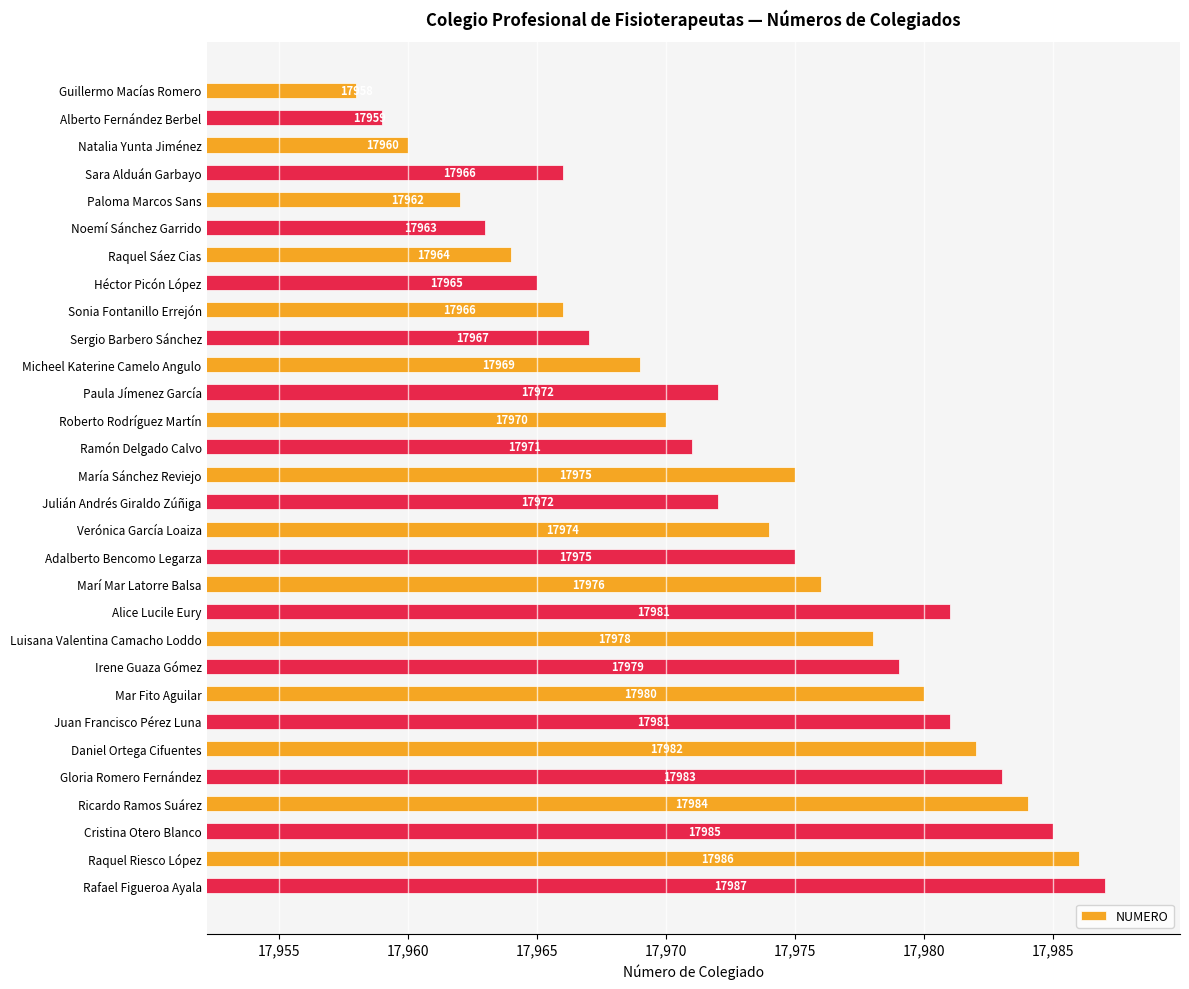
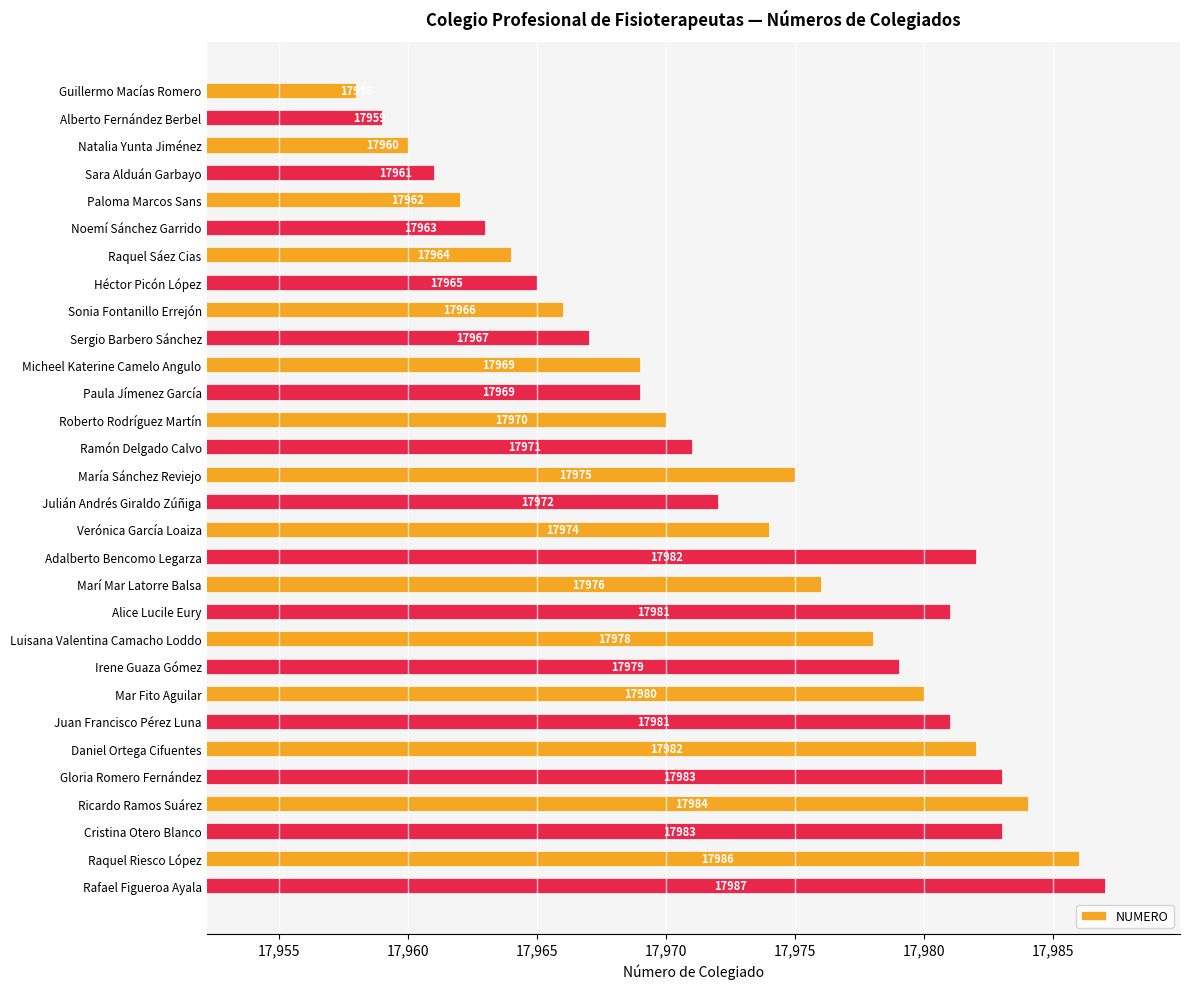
  {
    "Alberto Fernández Berbel": 17959,
    "Natalia Yunta Jiménez": 17960,
-   "Sara Alduán Garbayo": 17966,
+   "Sara Alduán Garbayo": 17961,
    "Paloma Marcos Sans": 17962,
    "Noemí Sánchez Garrido": 17963,
    "Raquel Sáez Cias": 17964,
    "Héctor Picón López": 17965,
    "Sonia Fontanillo Errejón": 17966,
    "Sergio Barbero Sánchez": 17967,
    "Micheel Katerine Camelo Angulo": 17969,
-   "Paula Jímenez García": 17972,
+   "Paula Jímenez García": 17969,
    "Roberto Rodríguez Martín": 17970,
    "Ramón Delgado Calvo": 17971,
    "María Sánchez Reviejo": 17975,
    "Julián Andrés Giraldo Zúñiga": 17972,
    "Verónica García Loaiza": 17974,
-   "Adalberto Bencomo Legarza": 17975,
+   "Adalberto Bencomo Legarza": 17982,
    "Marí Mar Latorre Balsa": 17976,
    "Alice Lucile Eury": 17981,
    "Luisana Valentina Camacho Loddo": 17978,
    "Irene Guaza Gómez": 17979,
    "Mar Fito Aguilar": 17980,
    "Juan Francisco Pérez Luna": 17981,
    "Daniel Ortega Cifuentes": 17982,
    "Gloria Romero Fernández": 17983,
    "Ricardo Ramos Suárez": 17984,
-   "Cristina Otero Blanco": 17985,
+   "Cristina Otero Blanco": 17983,
    "Raquel Riesco López": 17986,
    "Rafael Figueroa Ayala": 17987
  }
